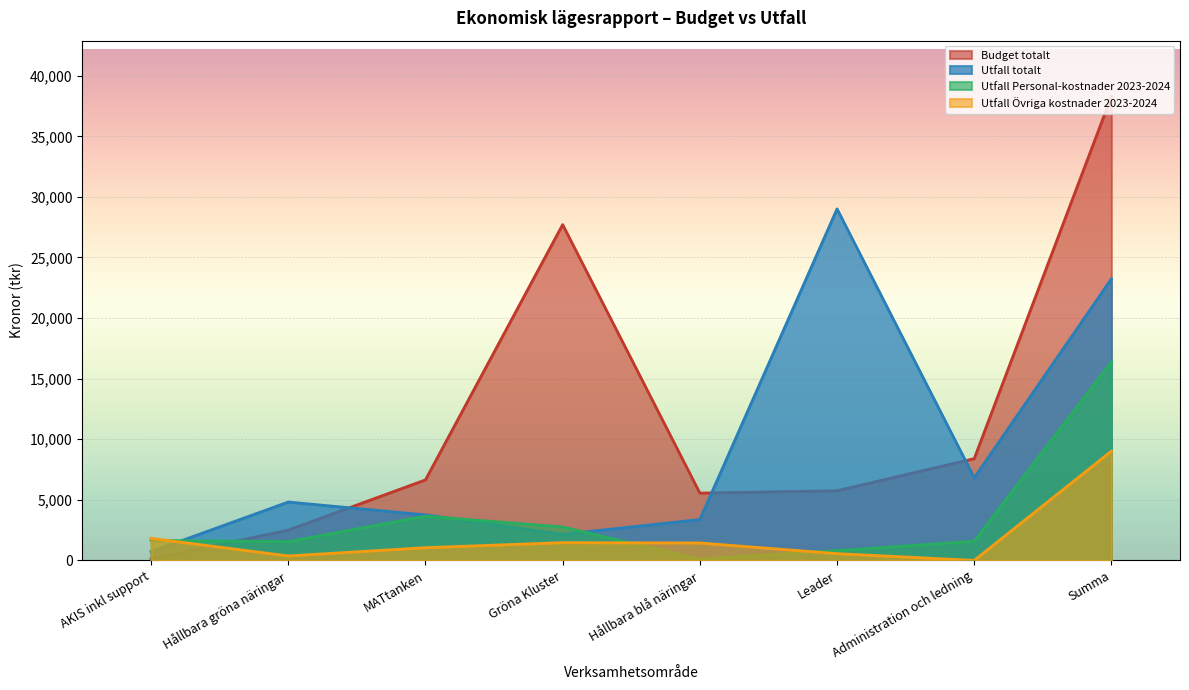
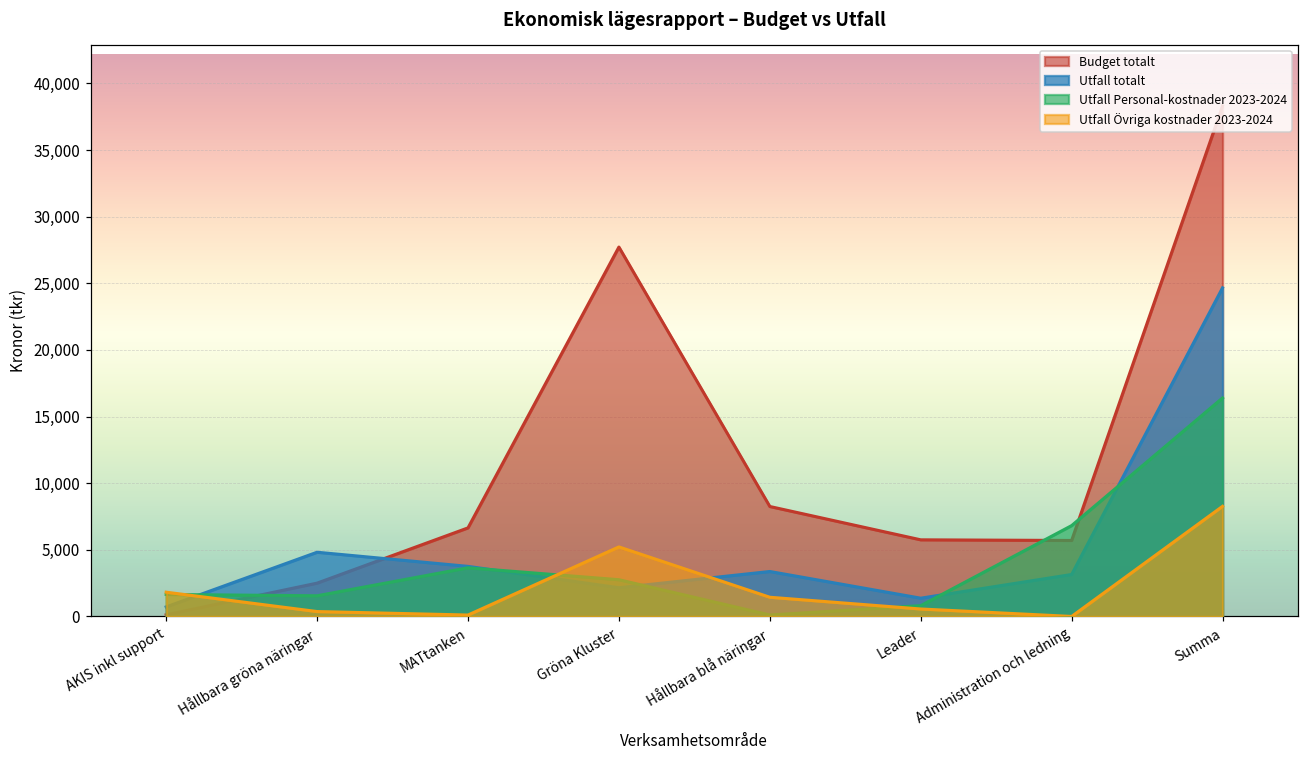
  {
    "Budget totalt": {
      "AKIS inkl support": "100",
      "Hållbara gröna näringar": "2,500",
      "MATtanken": "6,600",
      "Gröna Kluster": "27,700",
-     "Hållbara blå näringar": "5,600",
+     "Hållbara blå näringar": "8,300",
      "Leader": "5,700",
-     "Administration och ledning": "8,400"
+     "Administration och ledning": "5,700"
    },
    "Utfall totalt": {
      "AKIS inkl support": "700",
      "Hållbara gröna näringar": "4,800",
      "Gröna Kluster": "2,200",
      "Hållbara blå näringar": "3,400",
-     "Leader": "29,000",
-     "Administration och ledning": "6,800",
-     "Summa": "23,200"
+     "Leader": "1,400",
+     "Administration och ledning": "3,100",
+     "Summa": "24,700"
    },
    "Utfall Personal-kostnader 2023-2024": {
      "Hållbara gröna näringar": "1,600",
      "Gröna Kluster": "2,800",
      "Hållbara blå näringar": "100",
      "Leader": "800",
-     "Administration och ledning": "1,600",
+     "Administration och ledning": "6,800",
      "Summa": "16,400"
    },
    "Utfall Övriga kostnader 2023-2024": {
      "Hållbara gröna näringar": "400",
-     "MATtanken": "1,100",
-     "Gröna Kluster": "1,500",
+     "MATtanken": "100",
+     "Gröna Kluster": "5,200",
      "Hållbara blå näringar": "1,400",
      "Leader": "600",
      "Administration och ledning": "0",
-     "Summa": "9,000"
+     "Summa": "8,300"
    }
  }
